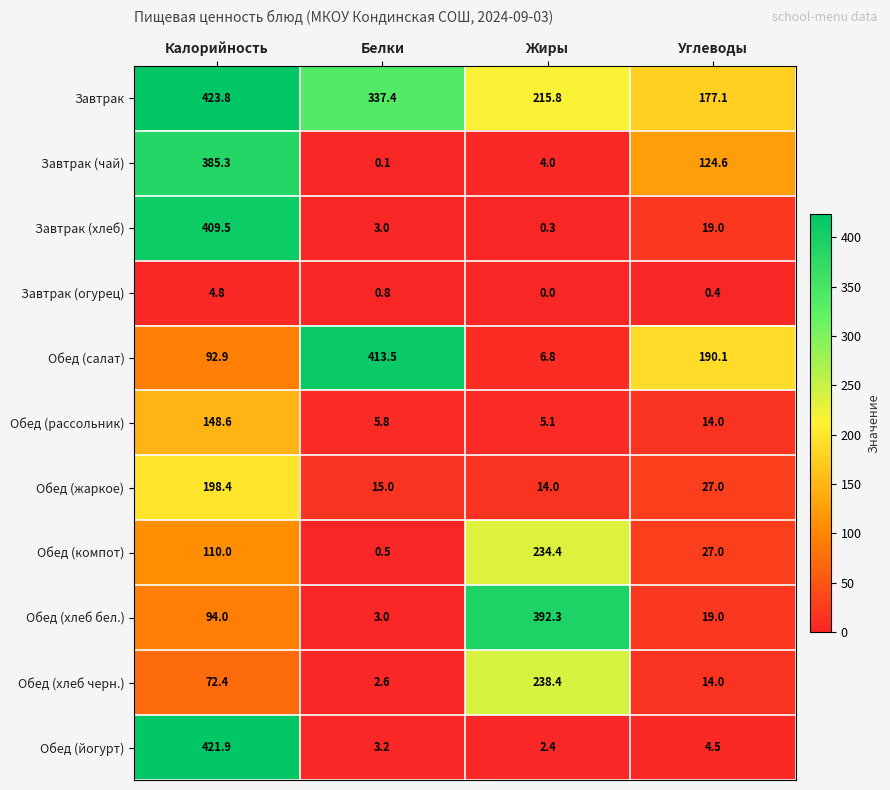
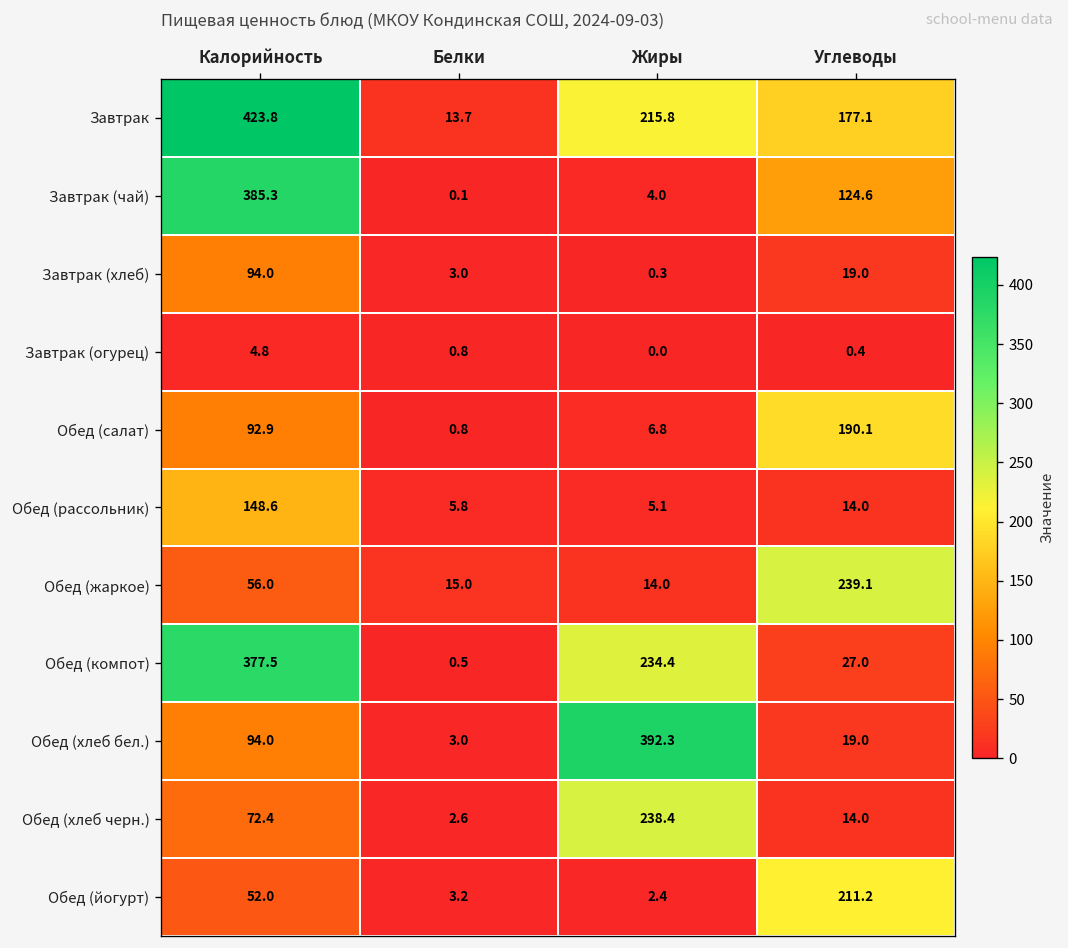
  {
    "Завтрак": {
      "Калорийность": 423.8,
-     "Белки": 337.4,
+     "Белки": 13.7,
      "Жиры": 215.8,
      "Углеводы": 177.1
    },
    "Завтрак (чай)": {
      "Калорийность": 385.3,
      "Белки": 0.1,
      "Жиры": 4.0,
      "Углеводы": 124.6
    },
    "Завтрак (хлеб)": {
-     "Калорийность": 409.5,
+     "Калорийность": 94.0,
      "Белки": 3.0,
      "Жиры": 0.3,
      "Углеводы": 19.0
    },
    "Завтрак (огурец)": {
      "Калорийность": 4.8,
      "Белки": 0.8,
      "Жиры": 0.0,
      "Углеводы": 0.4
    },
    "Обед (салат)": {
      "Калорийность": 92.9,
-     "Белки": 413.5,
+     "Белки": 0.8,
      "Жиры": 6.8,
      "Углеводы": 190.1
    },
    "Обед (рассольник)": {
      "Калорийность": 148.6,
      "Белки": 5.8,
      "Жиры": 5.1,
      "Углеводы": 14.0
    },
    "Обед (жаркое)": {
-     "Калорийность": 198.4,
+     "Калорийность": 56.0,
      "Белки": 15.0,
      "Жиры": 14.0,
-     "Углеводы": 27.0
+     "Углеводы": 239.1
    },
    "Обед (компот)": {
-     "Калорийность": 110.0,
+     "Калорийность": 377.5,
      "Белки": 0.5,
      "Жиры": 234.4,
      "Углеводы": 27.0
    },
    "Обед (хлеб бел.)": {
      "Калорийность": 94.0,
      "Белки": 3.0,
      "Жиры": 392.3,
      "Углеводы": 19.0
    },
    "Обед (хлеб черн.)": {
      "Калорийность": 72.4,
      "Белки": 2.6,
      "Жиры": 238.4,
      "Углеводы": 14.0
    },
    "Обед (йогурт)": {
-     "Калорийность": 421.9,
+     "Калорийность": 52.0,
      "Белки": 3.2,
      "Жиры": 2.4,
-     "Углеводы": 4.5
+     "Углеводы": 211.2
    }
  }
